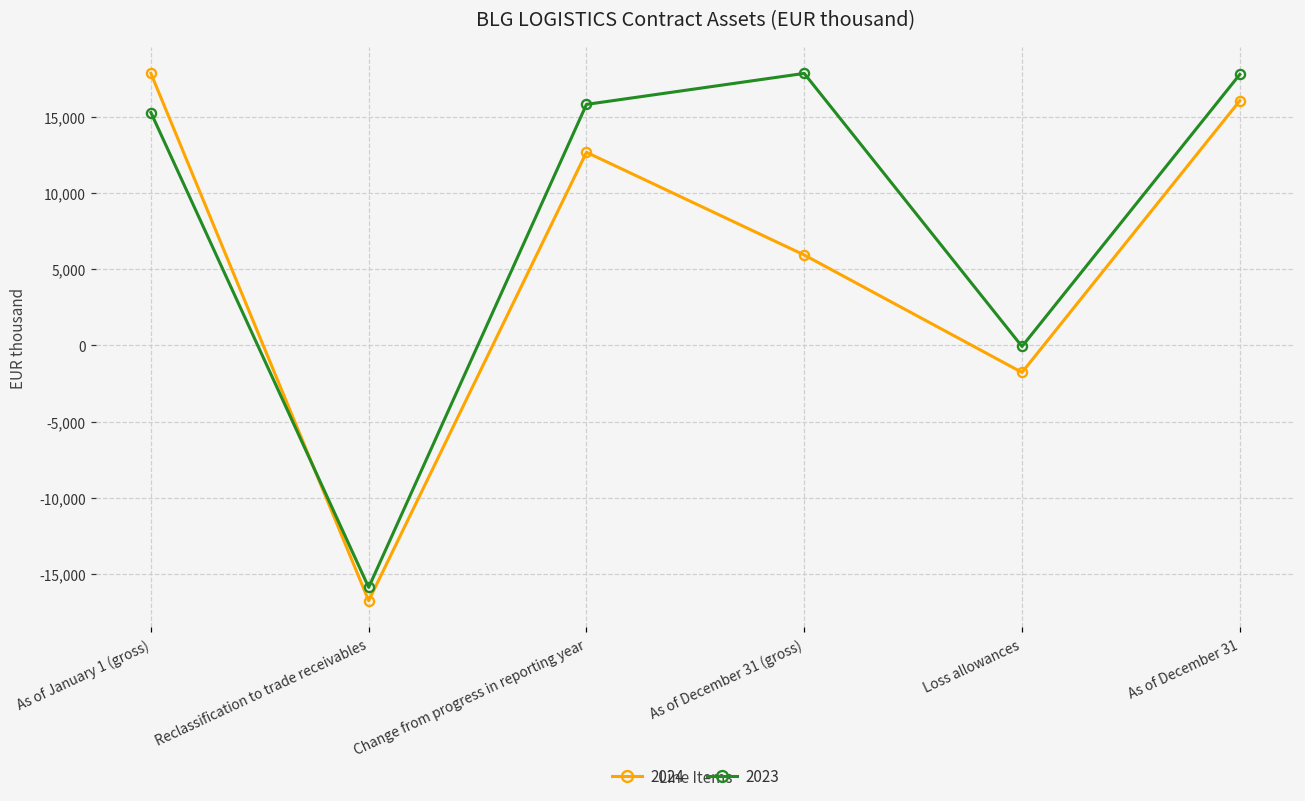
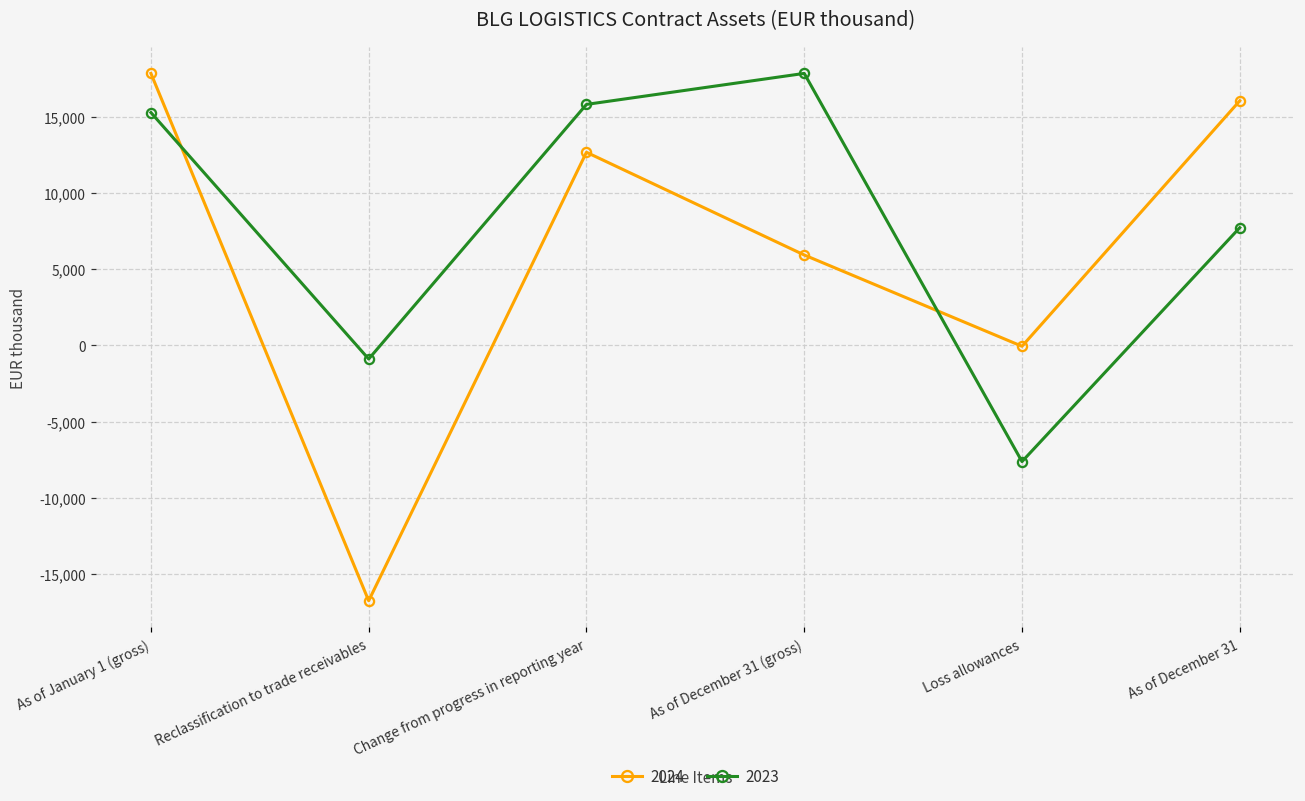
  {
    "2024": {
      "As of January 1 (gross)": "17,800",
      "Reclassification to trade receivables": "-16,800",
      "Change from progress in reporting year": "12,700",
      "As of December 31 (gross)": "5,900",
-     "Loss allowances": "-1,800",
+     "Loss allowances": "-100",
      "As of December 31": "16,000"
    },
    "2023": {
      "As of January 1 (gross)": "15,300",
-     "Reclassification to trade receivables": "-15,900",
+     "Reclassification to trade receivables": "-900",
      "Change from progress in reporting year": "15,800",
      "As of December 31 (gross)": "17,800",
-     "Loss allowances": "-100",
-     "As of December 31": "17,800"
+     "Loss allowances": "-7,600",
+     "As of December 31": "7,700"
    }
  }
